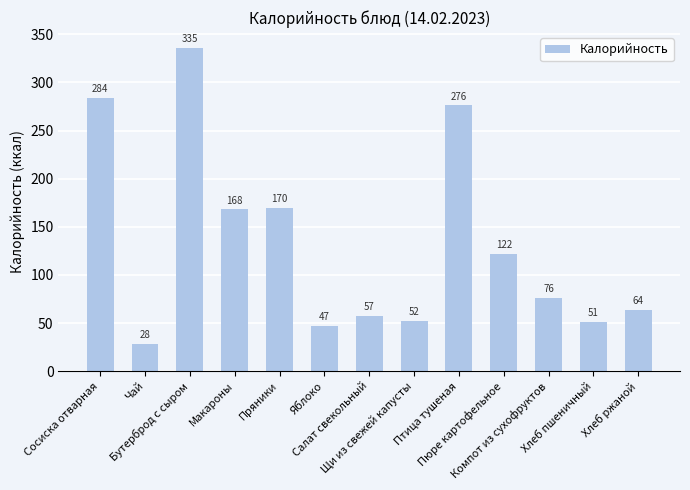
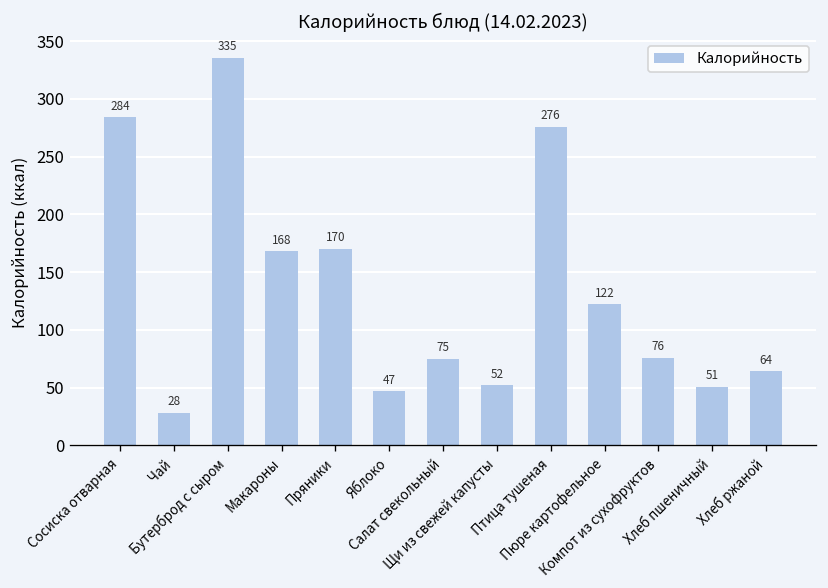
  {
    "Сосиска отварная": 284,
    "Чай": 28,
    "Бутерброд с сыром": 335,
    "Макароны": 168,
    "Пряники": 170,
    "Яблоко": 47,
-   "Салат свекольный": 57,
+   "Салат свекольный": 75,
    "Щи из свежей капусты": 52,
    "Птица тушеная": 276,
    "Пюре картофельное": 122,
    "Компот из сухофруктов": 76,
    "Хлеб пшеничный": 51,
    "Хлеб ржаной": 64
  }
